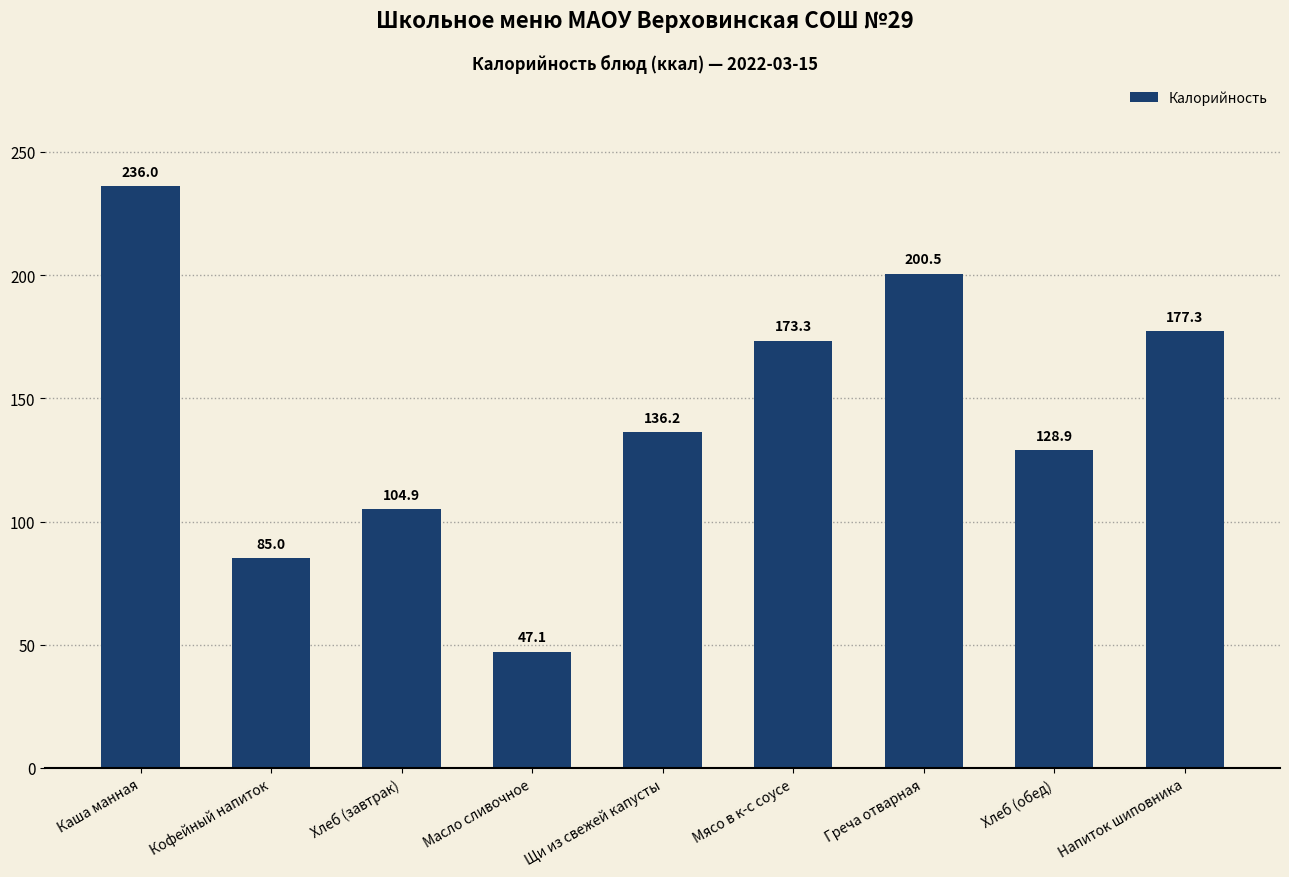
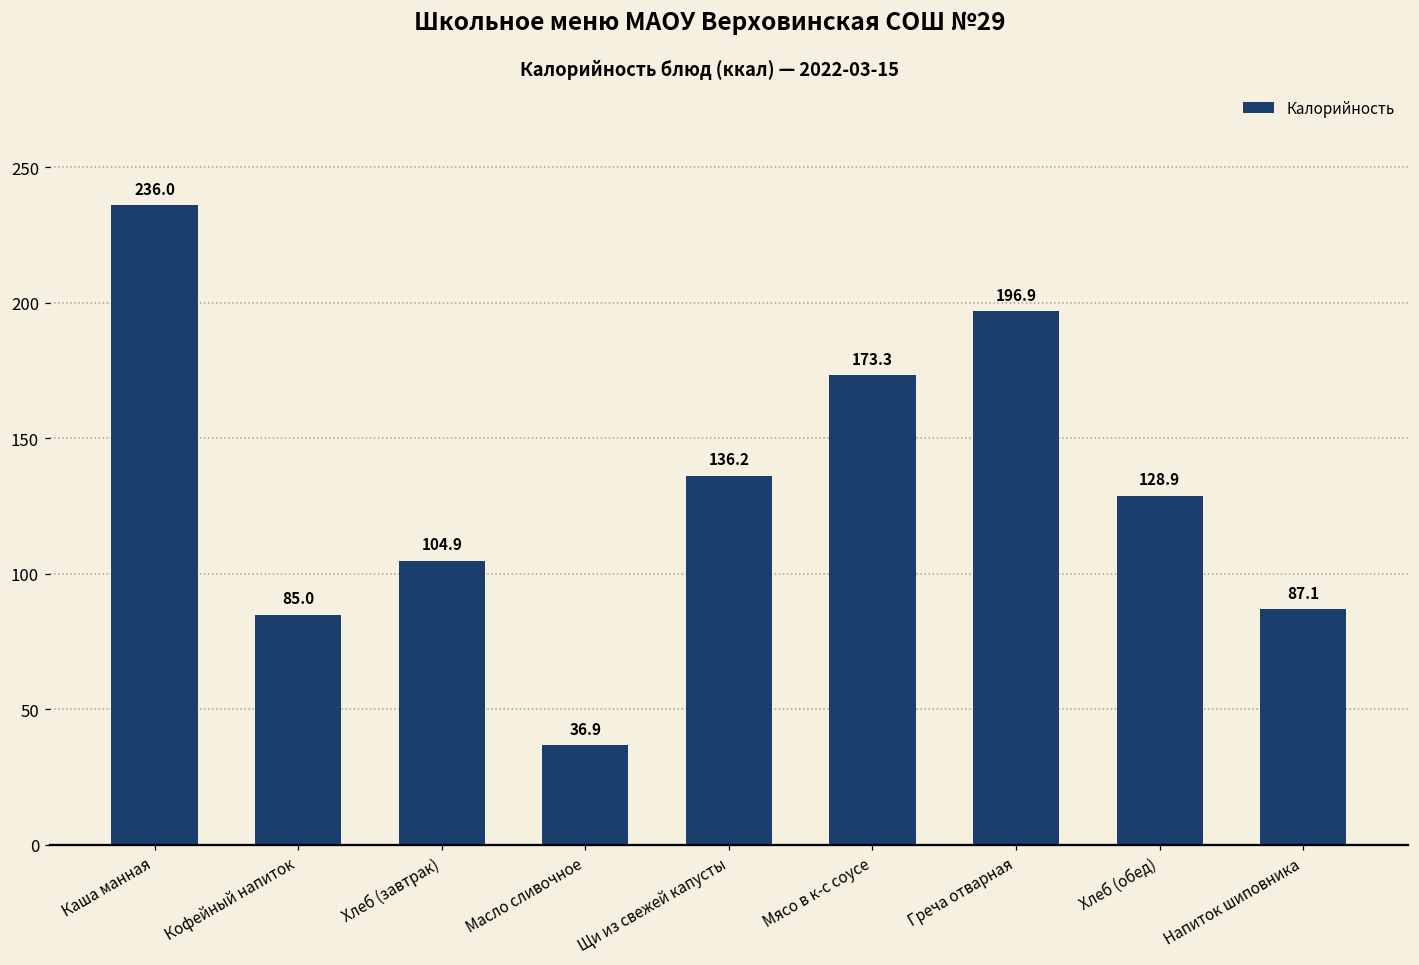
  {
    "Каша манная": 236.0,
    "Кофейный напиток": 85.0,
    "Хлеб (завтрак)": 104.9,
-   "Масло сливочное": 47.1,
+   "Масло сливочное": 36.9,
    "Щи из свежей капусты": 136.2,
    "Мясо в к-с соусе": 173.3,
-   "Греча отварная": 200.5,
+   "Греча отварная": 196.9,
    "Хлеб (обед)": 128.9,
-   "Напиток шиповника": 177.3
+   "Напиток шиповника": 87.1
  }
